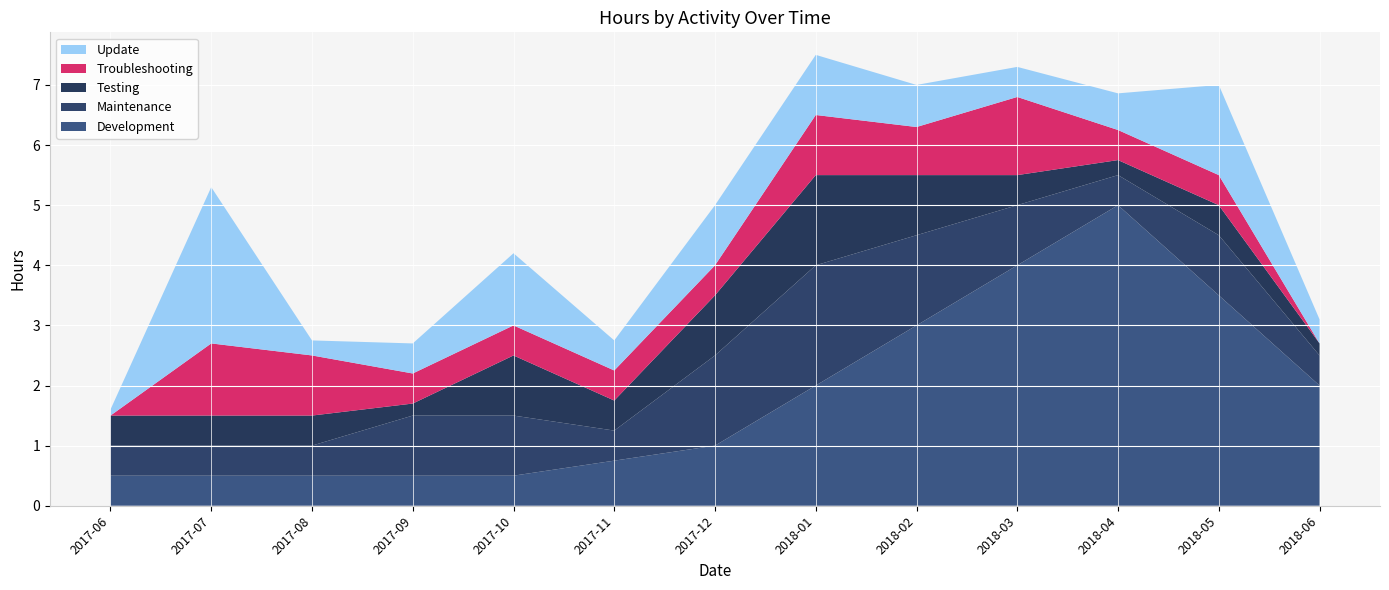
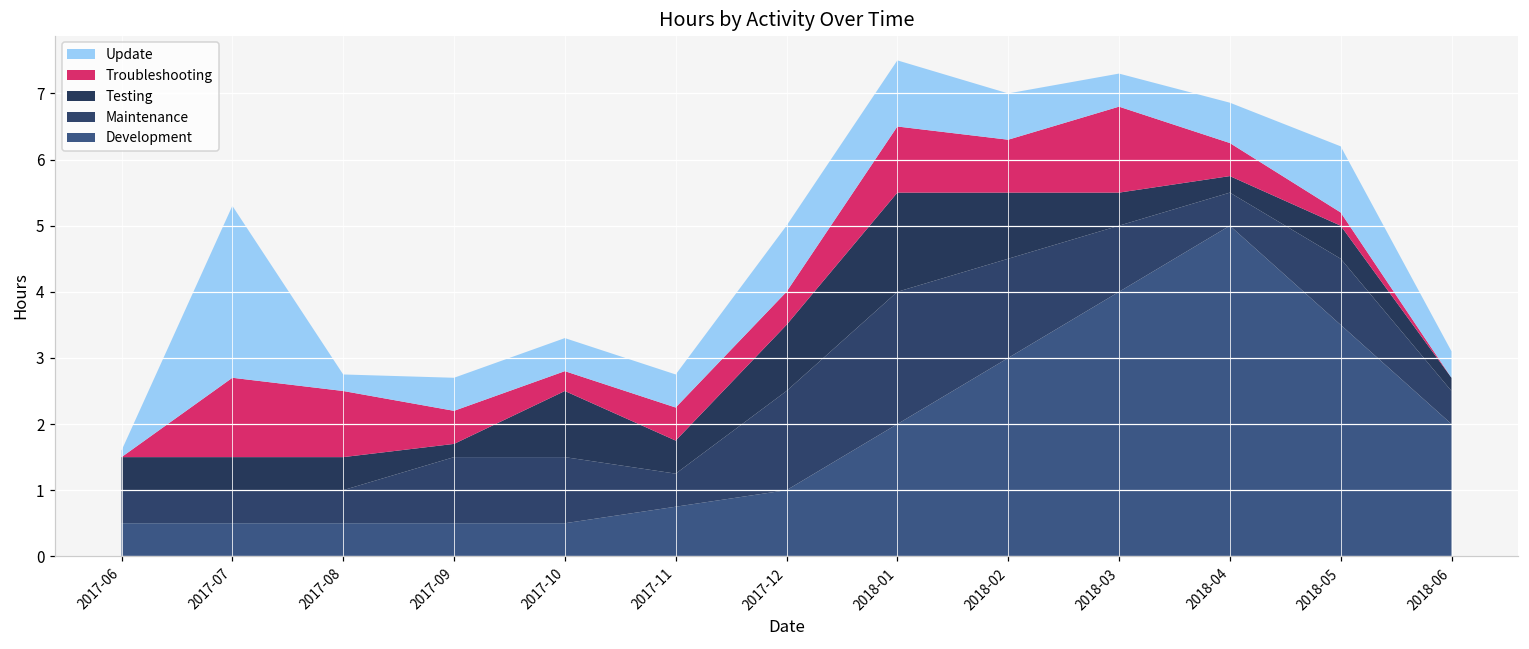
  {
    "Troubleshooting": {
      "2017-07": 1.2,
      "2017-08": 1.0,
      "2017-09": 0.5,
-     "2017-10": 0.5,
+     "2017-10": 0.3,
      "2017-11": 0.5,
      "2017-12": 0.5,
      "2018-01": 1.0,
      "2018-02": 0.8,
      "2018-03": 1.3,
      "2018-04": 0.5,
-     "2018-05": 0.5
+     "2018-05": 0.2
    },
    "Update": {
      "2017-06": 0.1,
      "2017-07": 2.6,
      "2017-08": 0.3,
      "2017-09": 0.5,
-     "2017-10": 1.2,
+     "2017-10": 0.5,
      "2017-11": 0.5,
      "2017-12": 1.0,
      "2018-01": 1.0,
      "2018-02": 0.7,
      "2018-03": 0.5,
      "2018-04": 0.6,
-     "2018-05": 1.5,
+     "2018-05": 1.0,
      "2018-06": 0.4
    }
  }
